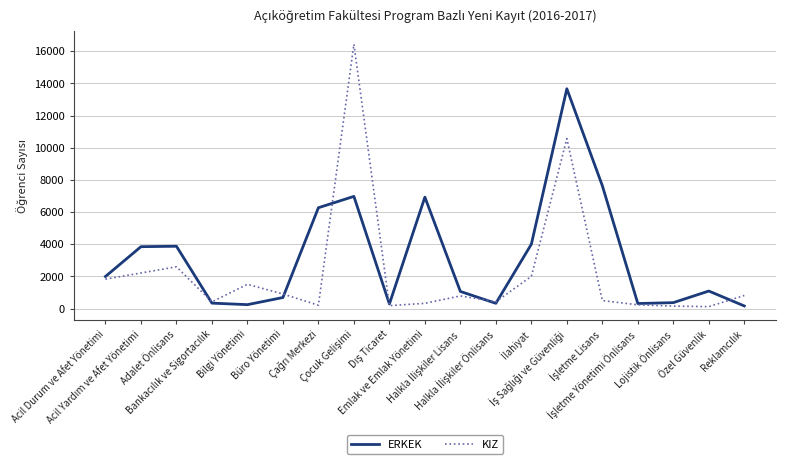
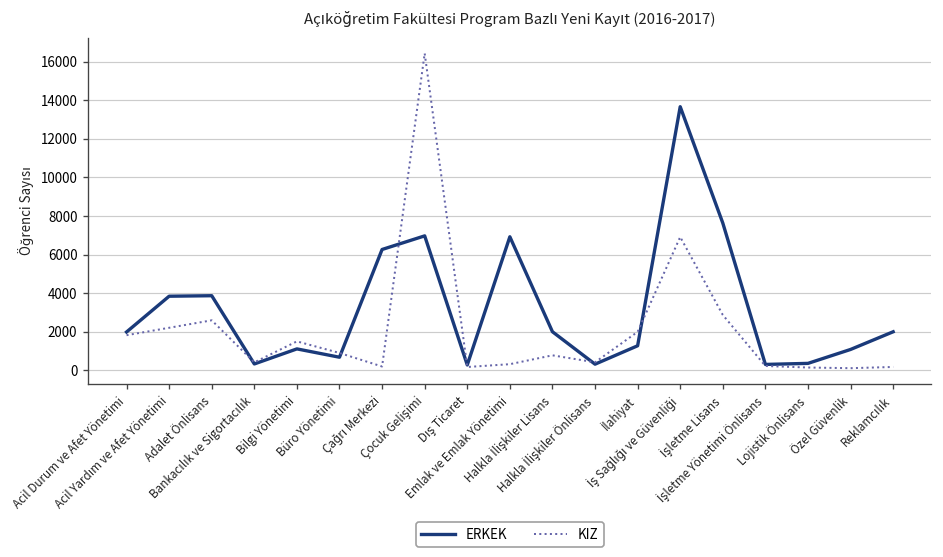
  {
    "ERKEK": {
      "Acil Durum ve Afet Yönetimi": 2000,
      "Acil Yardım ve Afet Yönetimi": 3800,
      "Adalet Önlisans": 3900,
-     "Bilgi Yönetimi": 200,
+     "Bilgi Yönetimi": 1100,
      "Büro Yönetimi": 700,
      "Çağrı Merkezi": 6300,
      "Çocuk Gelişimi": 7000,
      "Emlak ve Emlak Yönetimi": 6900,
-     "Halkla İlişkiler Lisans": 1100,
-     "İlahiyat": 4000,
+     "Halkla İlişkiler Lisans": 2000,
+     "İlahiyat": 1300,
      "İş Sağlığı ve Güvenliği": 13700,
      "İşletme Lisans": 7600,
      "Lojistik Önlisans": 400,
      "Özel Güvenlik": 1100,
-     "Reklamcılık": 200
+     "Reklamcılık": 2000
    },
    "KIZ": {
      "Acil Durum ve Afet Yönetimi": 1800,
      "Acil Yardım ve Afet Yönetimi": 2200,
      "Adalet Önlisans": 2600,
      "Bilgi Yönetimi": 1500,
      "Büro Yönetimi": 900,
      "Çağrı Merkezi": 200,
      "Çocuk Gelişimi": 16400,
      "Emlak ve Emlak Yönetimi": 300,
      "Halkla İlişkiler Lisans": 800,
      "İlahiyat": 2000,
-     "İş Sağlığı ve Güvenliği": 10600,
-     "İşletme Lisans": 500,
+     "İş Sağlığı ve Güvenliği": 6900,
+     "İşletme Lisans": 2900,
      "Lojistik Önlisans": 200,
      "Özel Güvenlik": 100,
-     "Reklamcılık": 800
+     "Reklamcılık": 200
    }
  }
